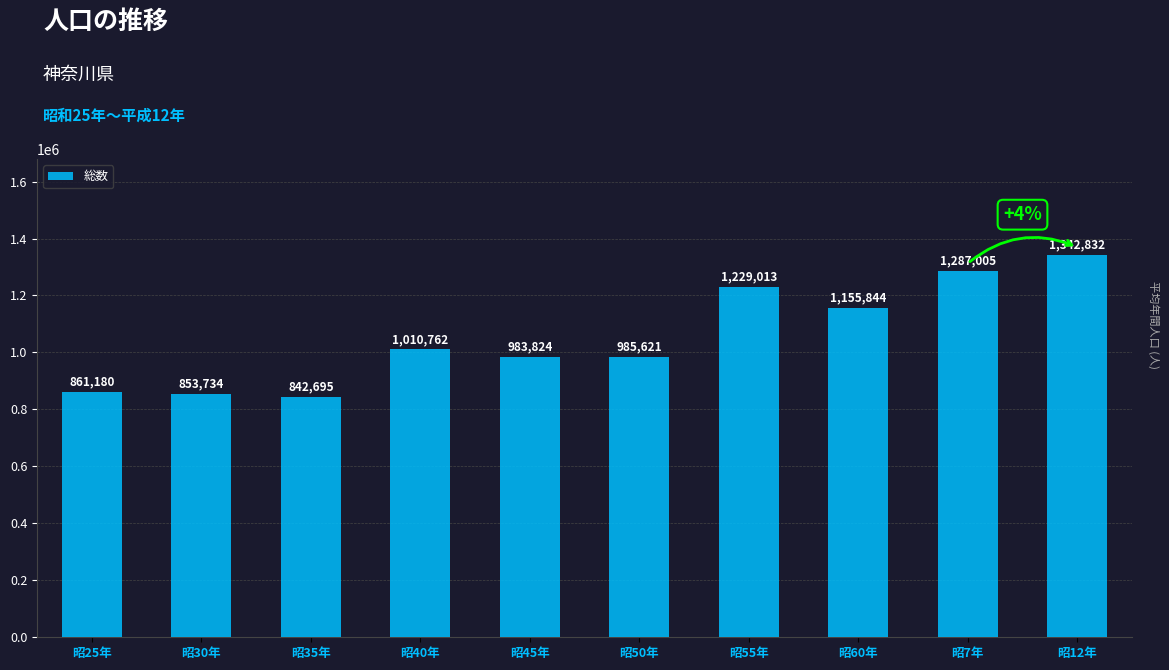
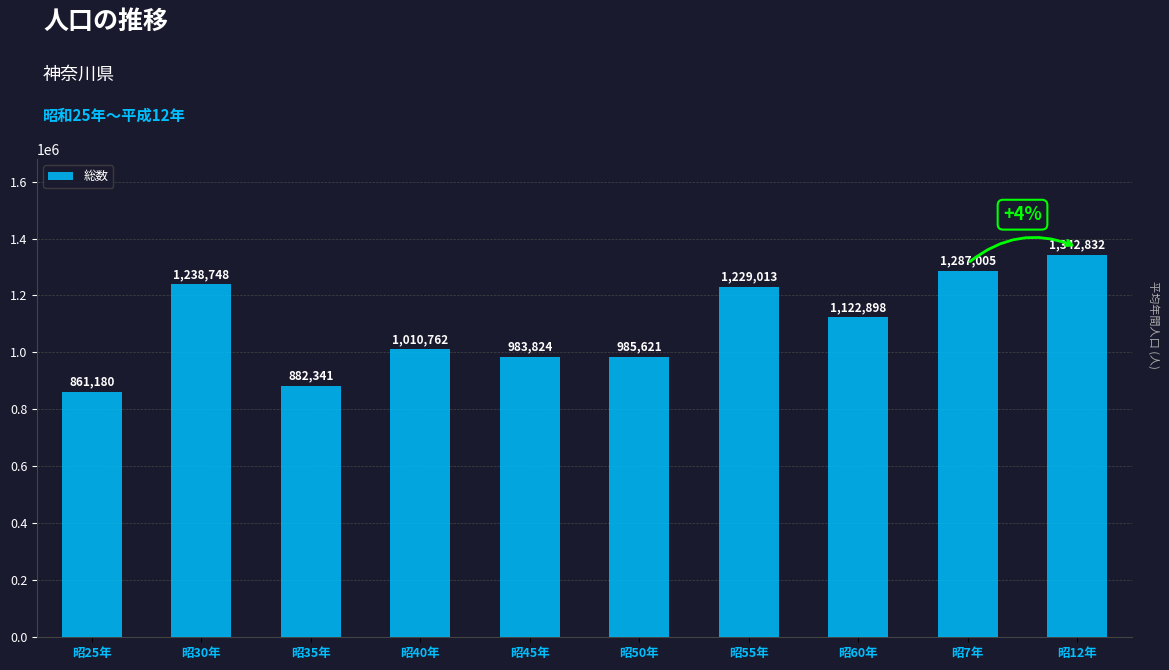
  {
    "昭25年": "861,180",
-   "昭30年": "853,734",
-   "昭35年": "842,695",
+   "昭30年": "1,238,748",
+   "昭35年": "882,341",
    "昭40年": "1,010,762",
    "昭45年": "983,824",
    "昭50年": "985,621",
    "昭55年": "1,229,013",
-   "昭60年": "1,155,844",
+   "昭60年": "1,122,898",
    "昭7年": "1,287,005",
    "昭12年": "1,342,832"
  }
